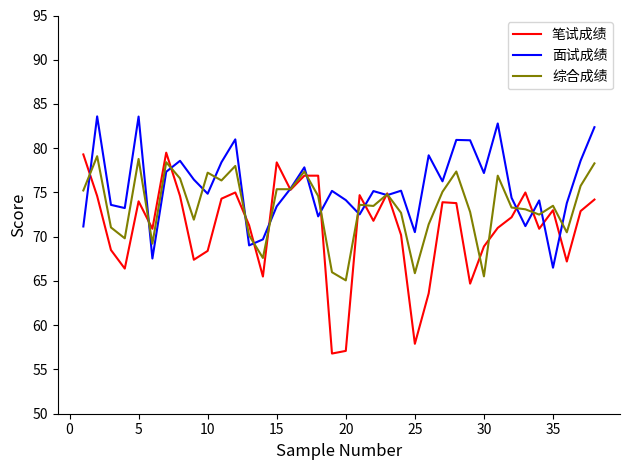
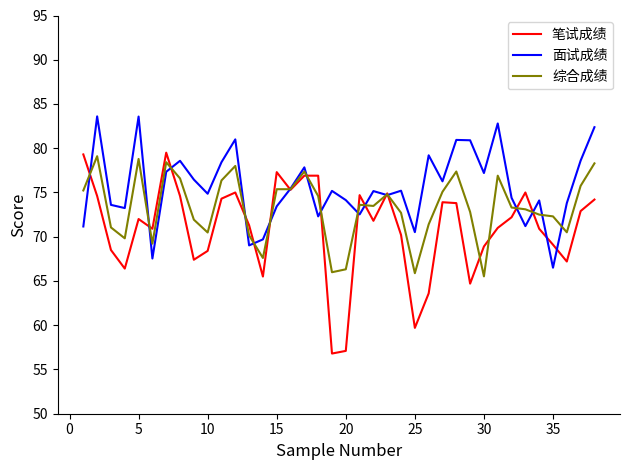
  {
    "笔试成绩": {
-     "5": 74,
+     "5": 72,
      "10": 68,
-     "15": 78,
+     "15": 77,
      "20": 57,
-     "25": 58,
+     "25": 60,
      "30": 69,
-     "35": 73
+     "35": 69
    },
    "面试成绩": {
      "5": 84,
      "10": 75,
      "15": 73,
      "20": 74,
      "25": 71,
      "30": 77,
      "35": 67
    },
    "综合成绩": {
      "5": 79,
-     "10": 77,
+     "10": 70,
      "15": 75,
-     "20": 65,
+     "20": 66,
      "25": 66,
      "30": 66,
-     "35": 74
+     "35": 72
    }
  }
